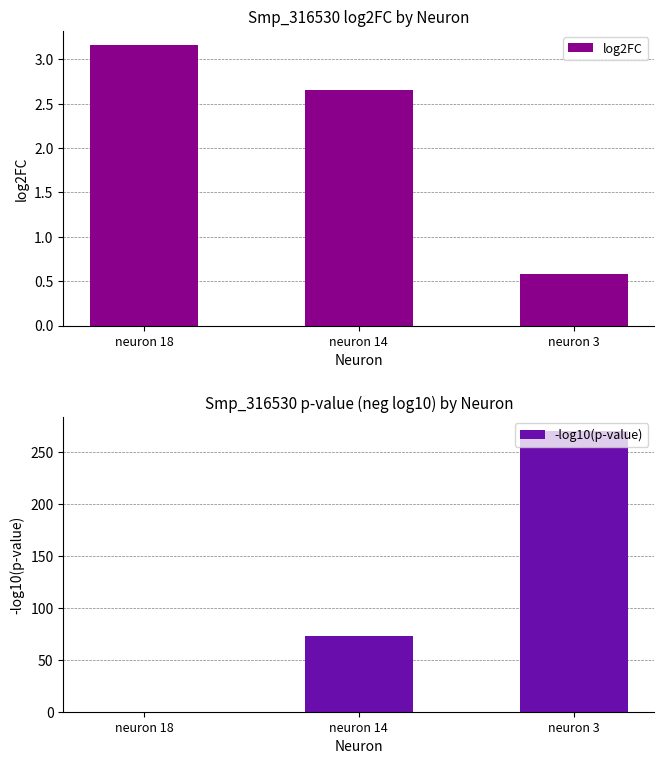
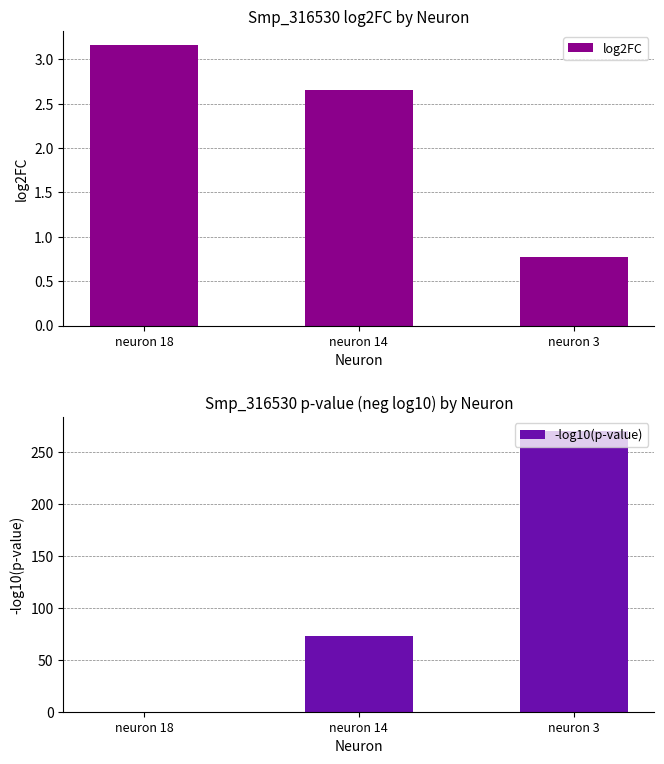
  {
    "Smp_316530 log2FC by Neuron": {
      "neuron 18": 3.2,
      "neuron 14": 2.7,
-     "neuron 3": 0.6
+     "neuron 3": 0.8
    },
    "Smp_316530 p-value (neg log10) by Neuron": {
      "neuron 18": 0,
      "neuron 14": 73
    }
  }
